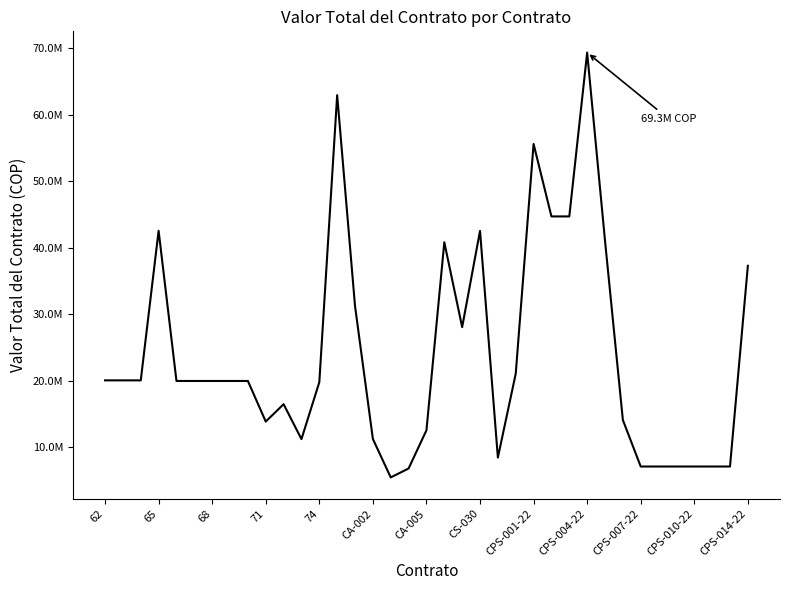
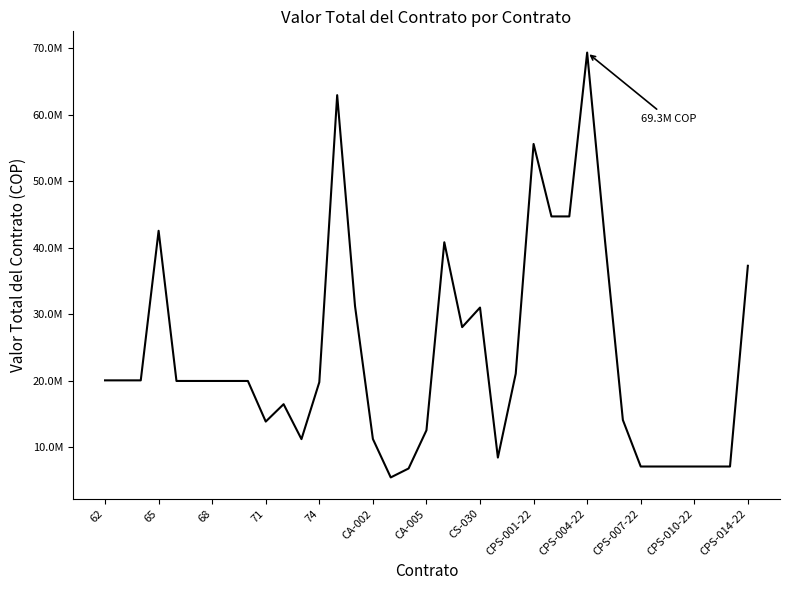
  {
    "62": 20000000,
    "65": 43000000,
    "68": 20000000,
    "71": 14000000,
    "74": 20000000,
    "CA-002": 11000000,
    "CA-005": 13000000,
-   "CS-030": 43000000,
+   "CS-030": 31000000,
    "CPS-001-22": 56000000,
    "CPS-007-22": 7000000,
    "CPS-010-22": 7000000,
    "CPS-014-22": 37000000
  }
